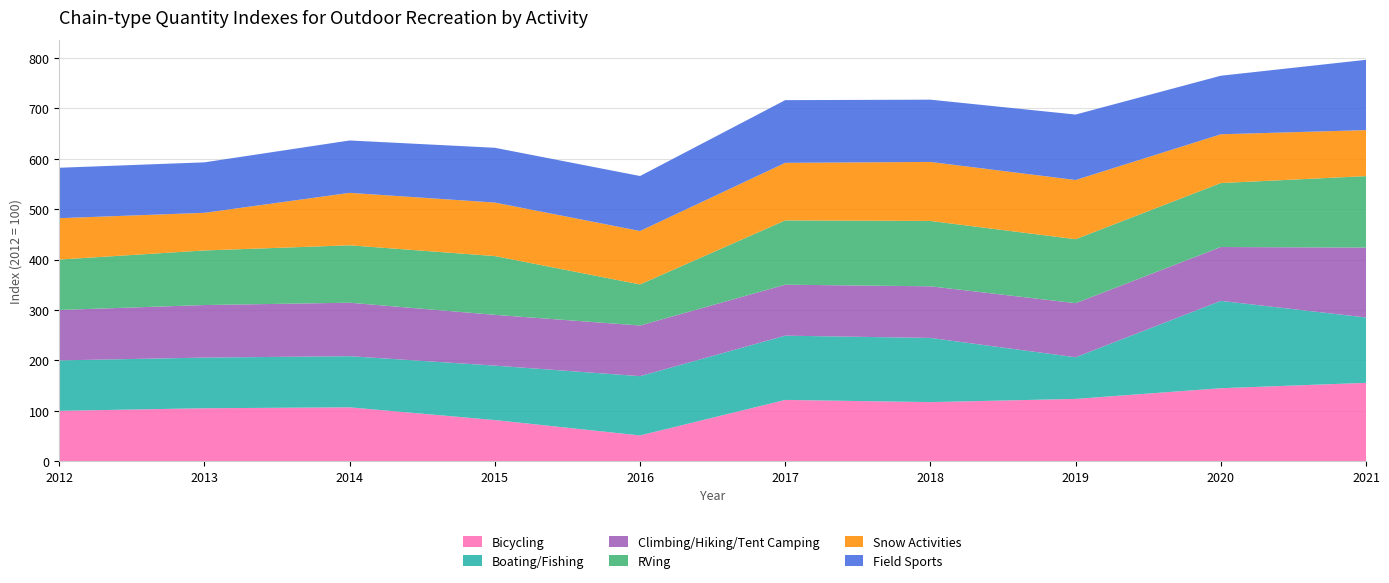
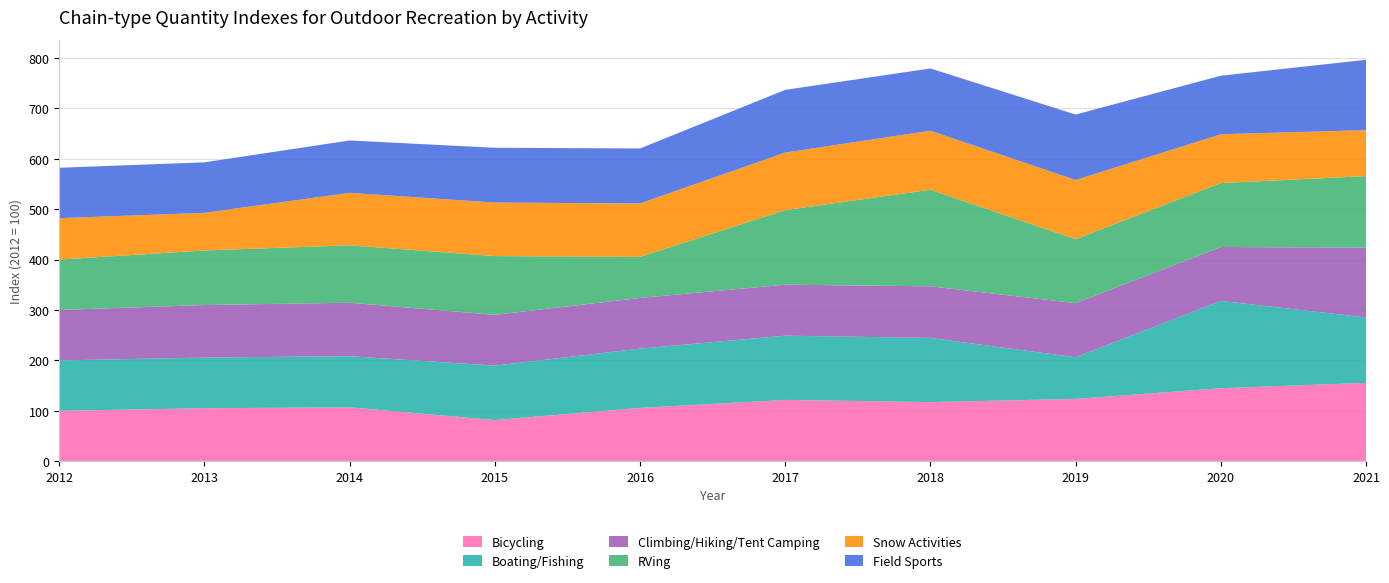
  {
    "Bicycling": {
      "2012": 100,
      "2013": 110,
      "2014": 110,
      "2015": 80,
-     "2016": 50,
+     "2016": 110,
      "2017": 120,
      "2018": 120,
      "2019": 120,
      "2020": 140,
      "2021": 160
    },
    "Boating/Fishing": {
      "2012": 100,
      "2013": 100,
      "2014": 100,
      "2015": 110,
      "2016": 120,
      "2017": 130,
      "2018": 130,
      "2019": 80,
      "2020": 170,
      "2021": 130
    },
    "Climbing/Hiking/Tent Camping": {
      "2012": 100,
      "2013": 100,
      "2014": 110,
      "2015": 100,
      "2016": 100,
      "2017": 100,
      "2018": 100,
      "2019": 110,
      "2020": 110,
      "2021": 140
    },
    "RVing": {
      "2012": 100,
      "2013": 110,
      "2014": 110,
      "2015": 120,
      "2016": 80,
-     "2017": 130,
-     "2018": 130,
+     "2017": 150,
+     "2018": 190,
      "2019": 130,
      "2020": 130,
      "2021": 140
    },
    "Snow Activities": {
      "2012": 80,
      "2013": 70,
      "2014": 100,
      "2015": 110,
      "2016": 110,
      "2017": 110,
      "2018": 120,
      "2019": 120,
      "2020": 100,
      "2021": 90
    },
    "Field Sports": {
      "2012": 100,
      "2013": 100,
      "2014": 100,
      "2015": 110,
      "2016": 110,
      "2017": 120,
      "2018": 120,
      "2019": 130,
      "2020": 120,
      "2021": 140
    }
  }
